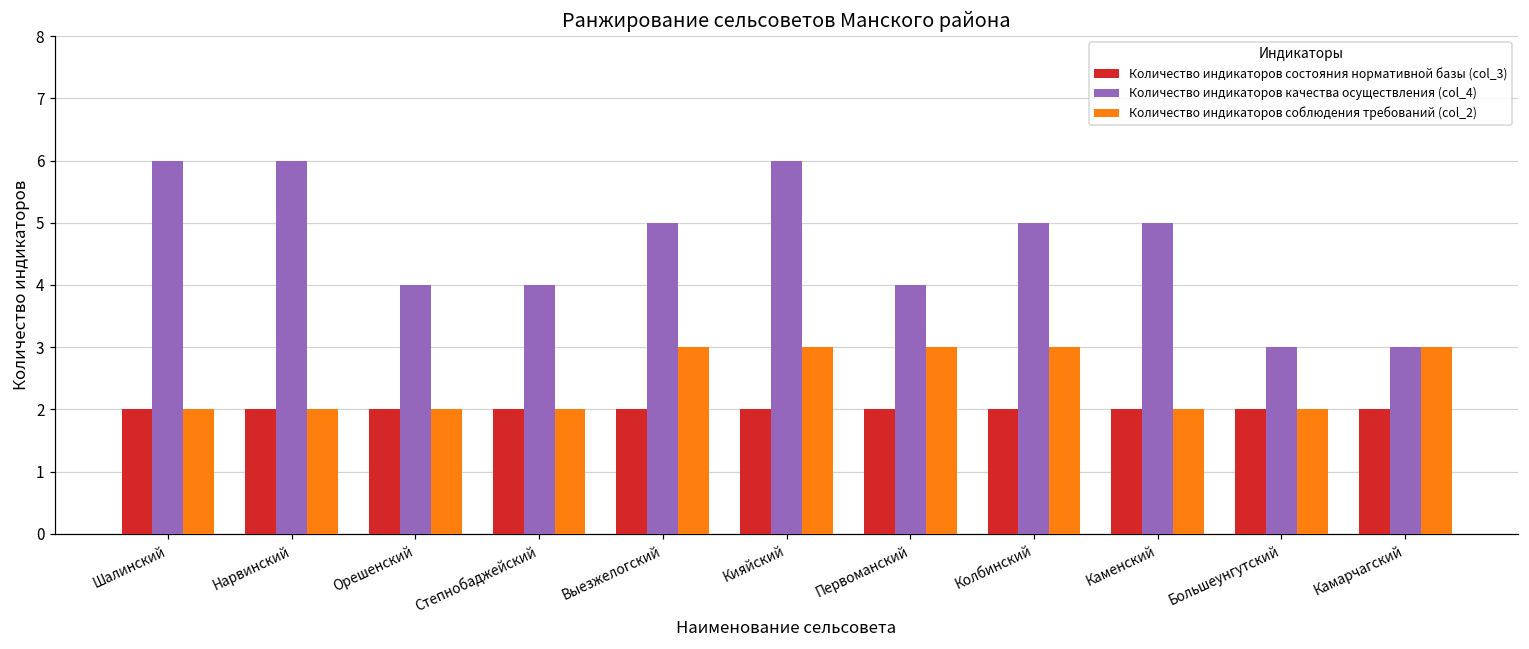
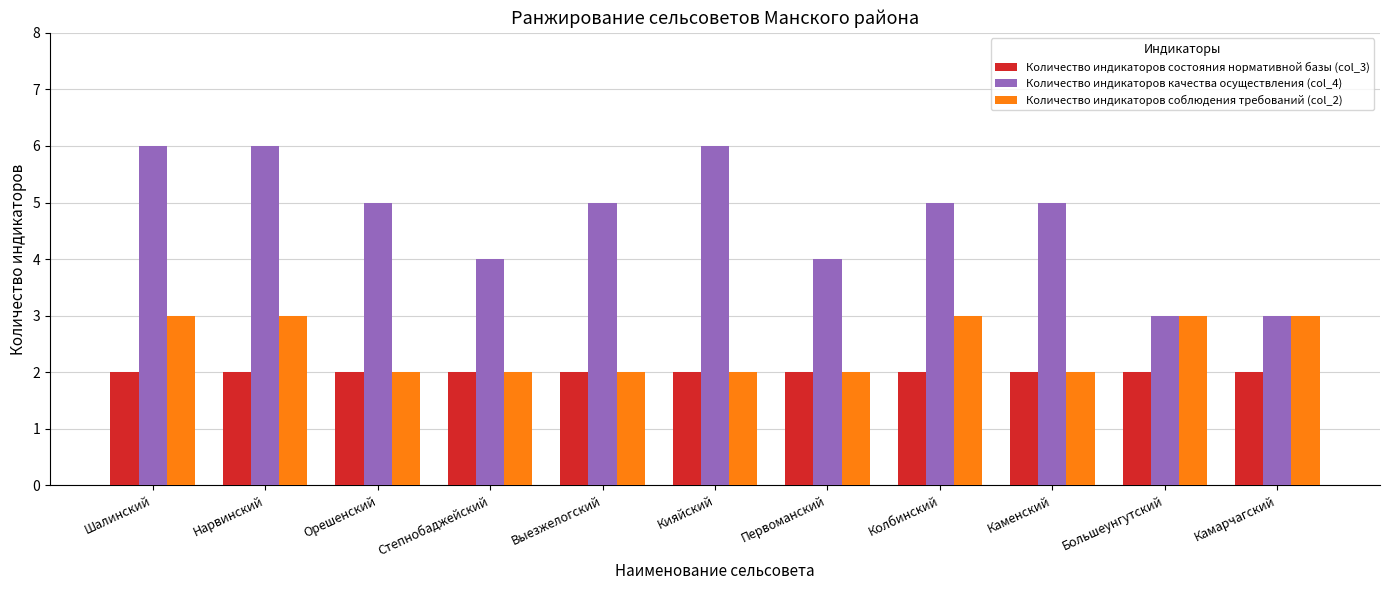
  {
    "Количество индикаторов состояния нормативной базы (col_3)": {
      "Шалинский": 2,
      "Нарвинский": 2,
      "Орешенский": 2,
      "Степнобаджейский": 2,
      "Выезжелогский": 2,
      "Кияйский": 2,
      "Первоманский": 2,
      "Колбинский": 2,
      "Каменский": 2,
      "Большеунгутский": 2,
      "Камарчагский": 2
    },
    "Количество индикаторов качества осуществления (col_4)": {
      "Шалинский": 6,
      "Нарвинский": 6,
-     "Орешенский": 4,
+     "Орешенский": 5,
      "Степнобаджейский": 4,
      "Выезжелогский": 5,
      "Кияйский": 6,
      "Первоманский": 4,
      "Колбинский": 5,
      "Каменский": 5,
      "Большеунгутский": 3,
      "Камарчагский": 3
    },
    "Количество индикаторов соблюдения требований (col_2)": {
-     "Шалинский": 2,
-     "Нарвинский": 2,
+     "Шалинский": 3,
+     "Нарвинский": 3,
      "Орешенский": 2,
      "Степнобаджейский": 2,
-     "Выезжелогский": 3,
-     "Кияйский": 3,
-     "Первоманский": 3,
+     "Выезжелогский": 2,
+     "Кияйский": 2,
+     "Первоманский": 2,
      "Колбинский": 3,
      "Каменский": 2,
-     "Большеунгутский": 2,
+     "Большеунгутский": 3,
      "Камарчагский": 3
    }
  }
